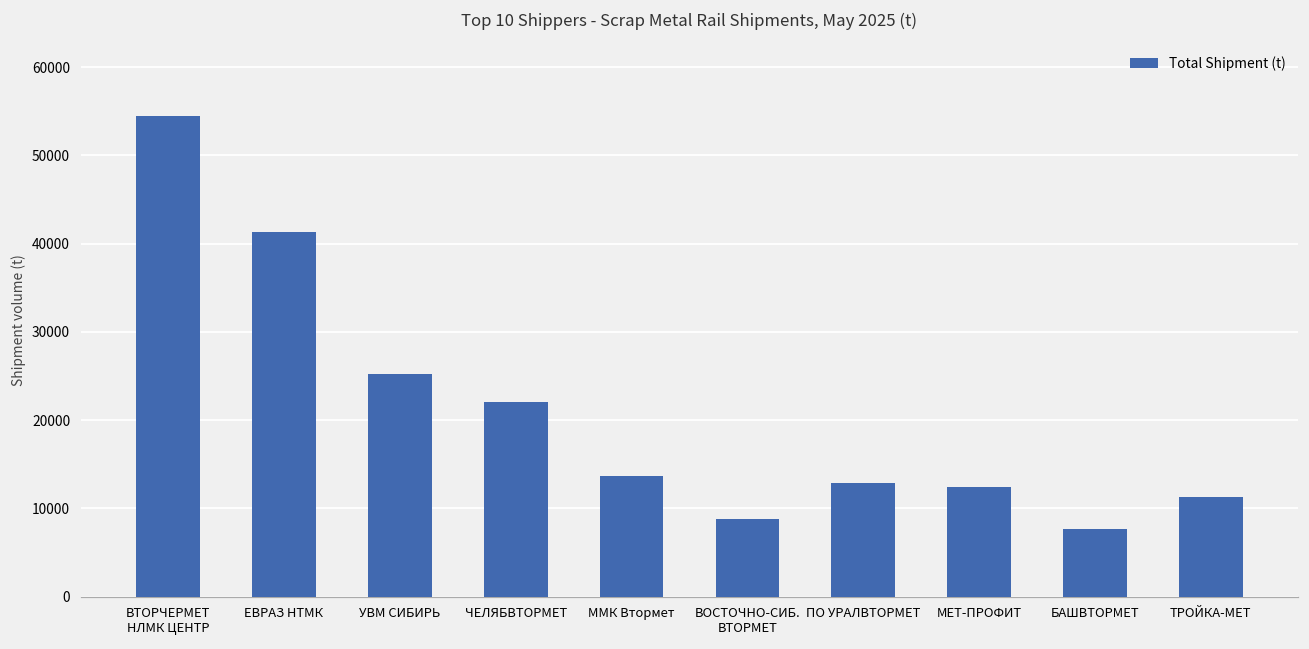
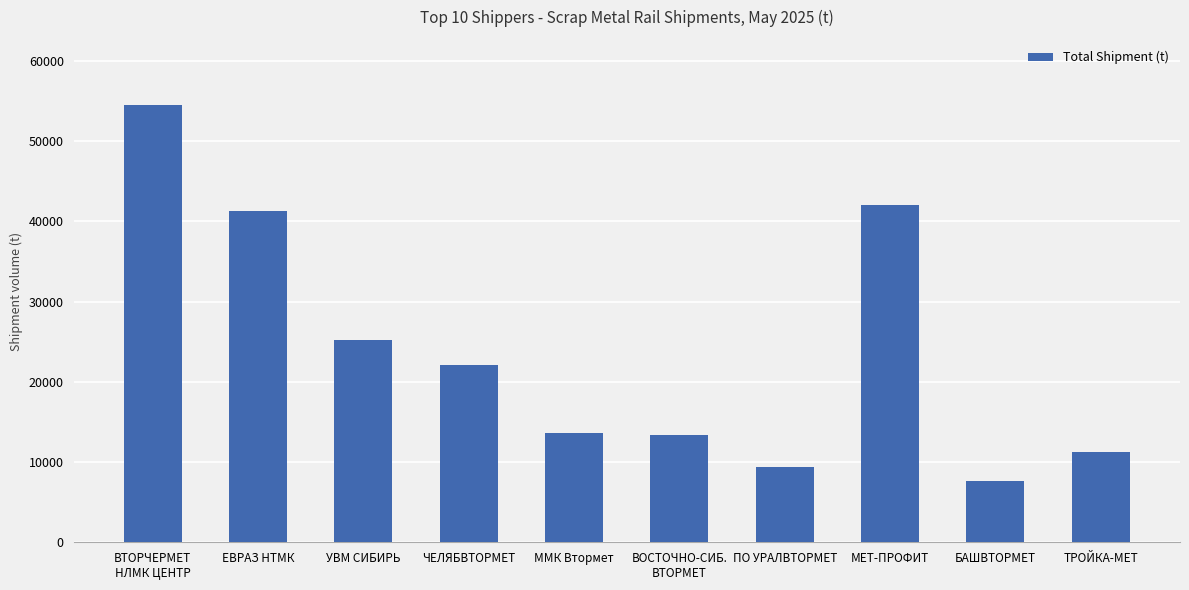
  {
    "ВТОРЧЕРМЕТ НЛМК ЦЕНТР": 54000,
    "ЕВРАЗ НТМК": 41000,
    "УВМ СИБИРЬ": 25000,
    "ЧЕЛЯБВТОРМЕТ": 22000,
    "ММК Втормет": 14000,
-   "ВОСТОЧНО-СИБ. ВТОРМЕТ": 9000,
-   "ПО УРАЛВТОРМЕТ": 13000,
-   "МЕТ-ПРОФИТ": 12000,
+   "ВОСТОЧНО-СИБ. ВТОРМЕТ": 13000,
+   "ПО УРАЛВТОРМЕТ": 9000,
+   "МЕТ-ПРОФИТ": 42000,
    "БАШВТОРМЕТ": 8000,
    "ТРОЙКА-МЕТ": 11000
  }
